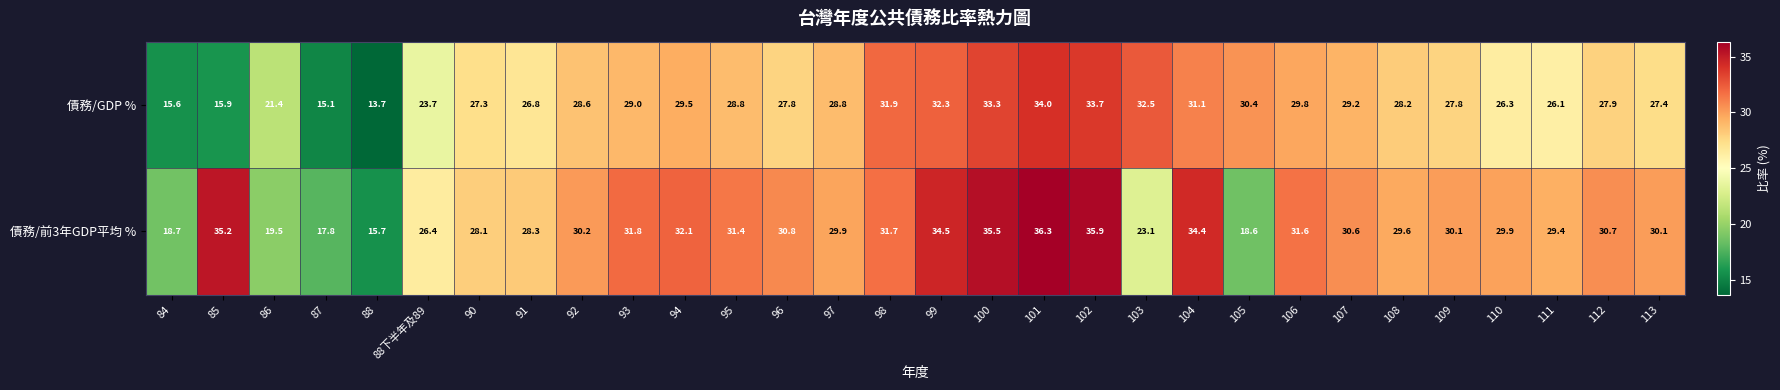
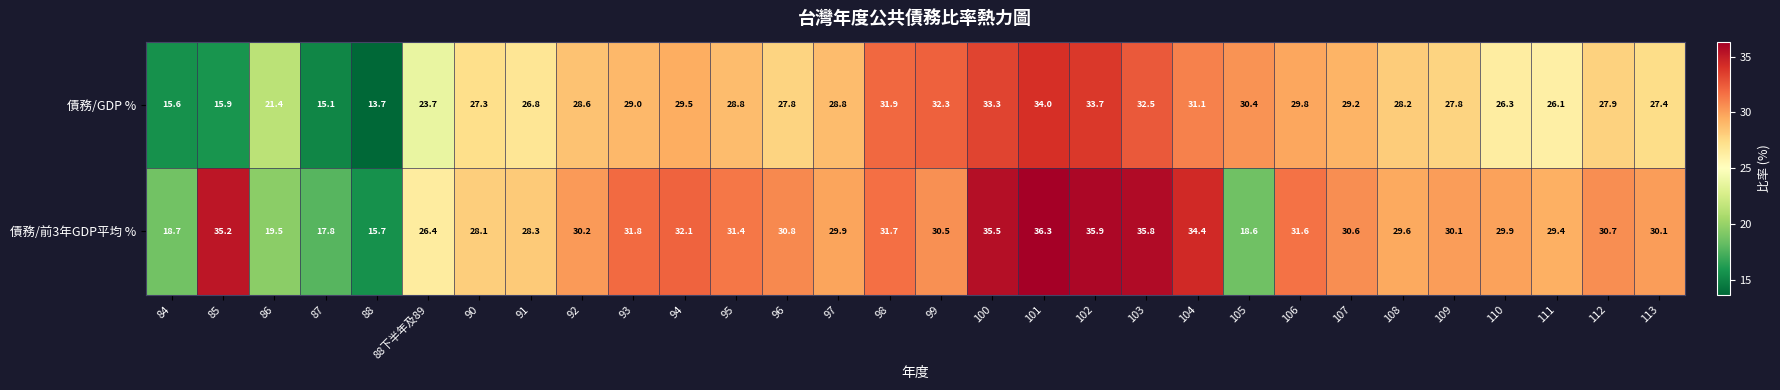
  {
    "債務/GDP %": {
      "84": 15.6,
      "85": 15.9,
      "86": 21.4,
      "87": 15.1,
      "88": 13.7,
      "88下半年及89": 23.7,
      "90": 27.3,
      "91": 26.8,
      "92": 28.6,
      "93": 29.0,
      "94": 29.5,
      "95": 28.8,
      "96": 27.8,
      "97": 28.8,
      "98": 31.9,
      "99": 32.3,
      "100": 33.3,
      "101": 34.0,
      "102": 33.7,
      "103": 32.5,
      "104": 31.1,
      "105": 30.4,
      "106": 29.8,
      "107": 29.2,
      "108": 28.2,
      "109": 27.8,
      "110": 26.3,
      "111": 26.1,
      "112": 27.9,
      "113": 27.4
    },
    "債務/前3年GDP平均 %": {
      "84": 18.7,
      "85": 35.2,
      "86": 19.5,
      "87": 17.8,
      "88": 15.7,
      "88下半年及89": 26.4,
      "90": 28.1,
      "91": 28.3,
      "92": 30.2,
      "93": 31.8,
      "94": 32.1,
      "95": 31.4,
      "96": 30.8,
      "97": 29.9,
      "98": 31.7,
-     "99": 34.5,
+     "99": 30.5,
      "100": 35.5,
      "101": 36.3,
      "102": 35.9,
-     "103": 23.1,
+     "103": 35.8,
      "104": 34.4,
      "105": 18.6,
      "106": 31.6,
      "107": 30.6,
      "108": 29.6,
      "109": 30.1,
      "110": 29.9,
      "111": 29.4,
      "112": 30.7,
      "113": 30.1
    }
  }
